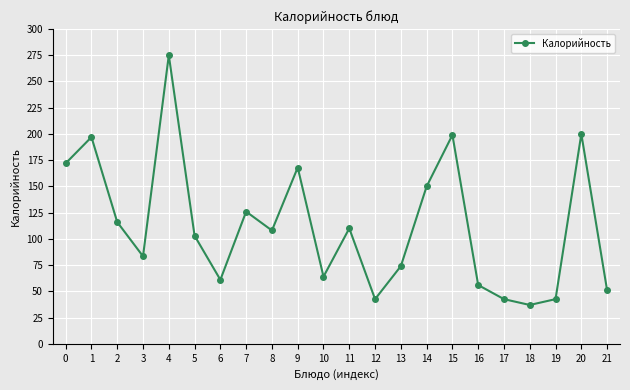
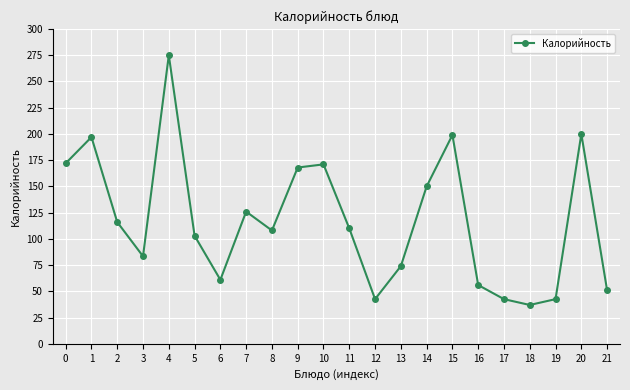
  {
    "0": 172,
    "1": 197,
    "2": 116,
    "3": 83,
    "4": 275,
    "5": 103,
    "6": 61,
    "7": 126,
    "8": 108,
    "9": 168,
-   "10": 64,
+   "10": 171,
    "11": 110,
    "12": 43,
    "13": 74,
    "14": 150,
    "15": 199,
    "16": 56,
    "17": 43,
    "18": 37,
    "19": 43,
    "20": 200,
    "21": 51
  }
